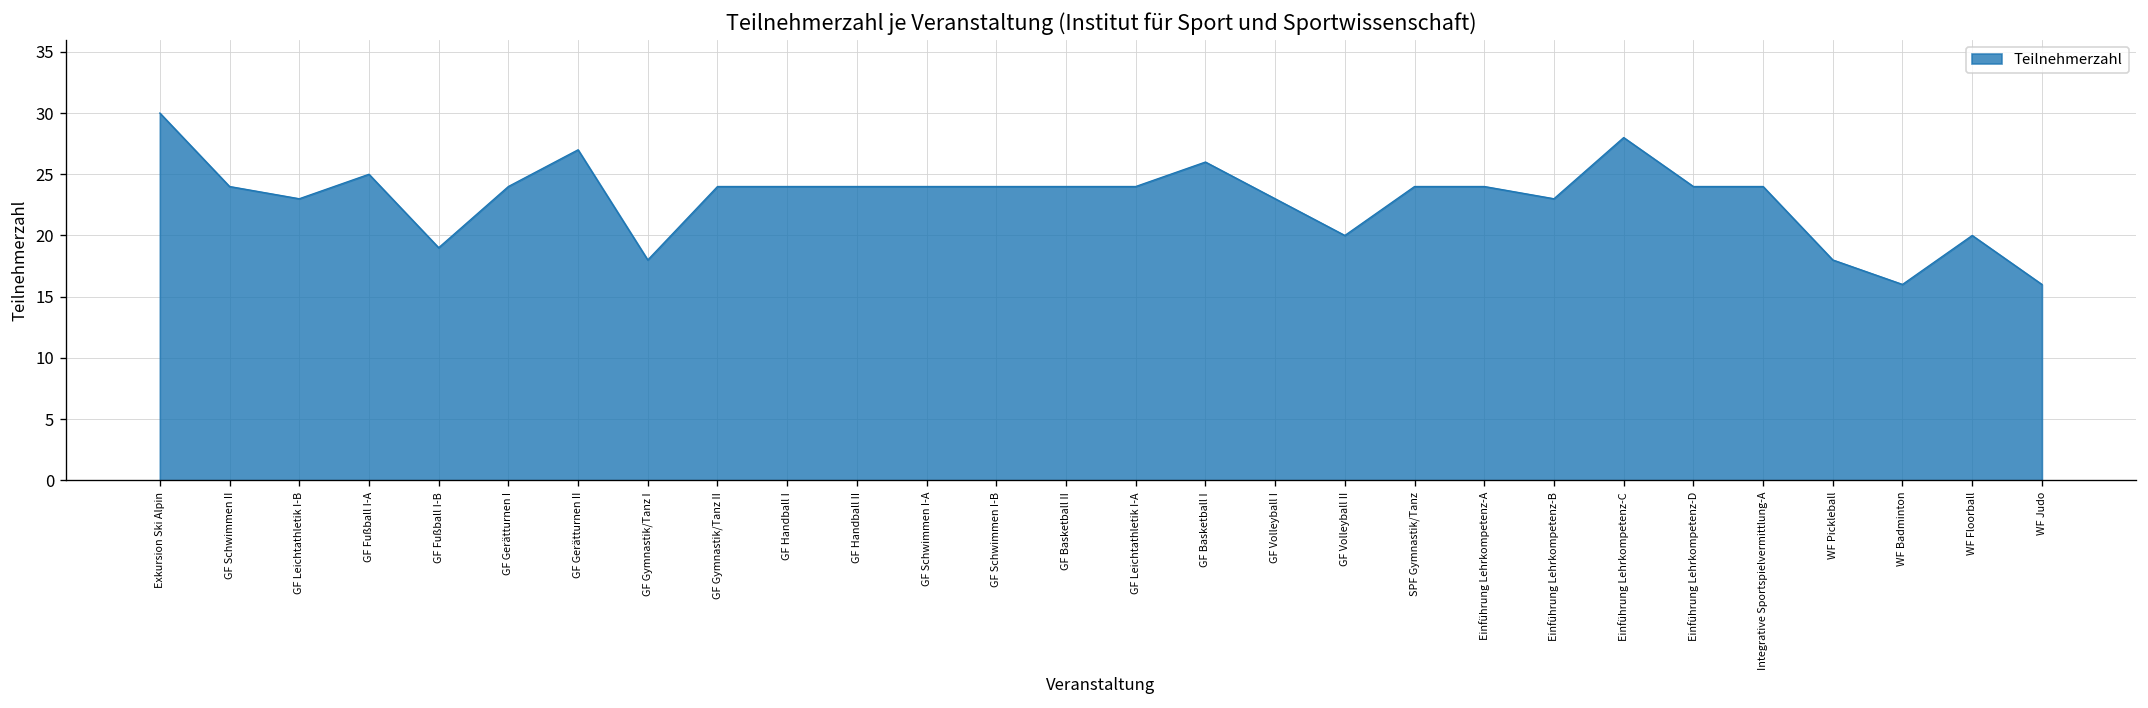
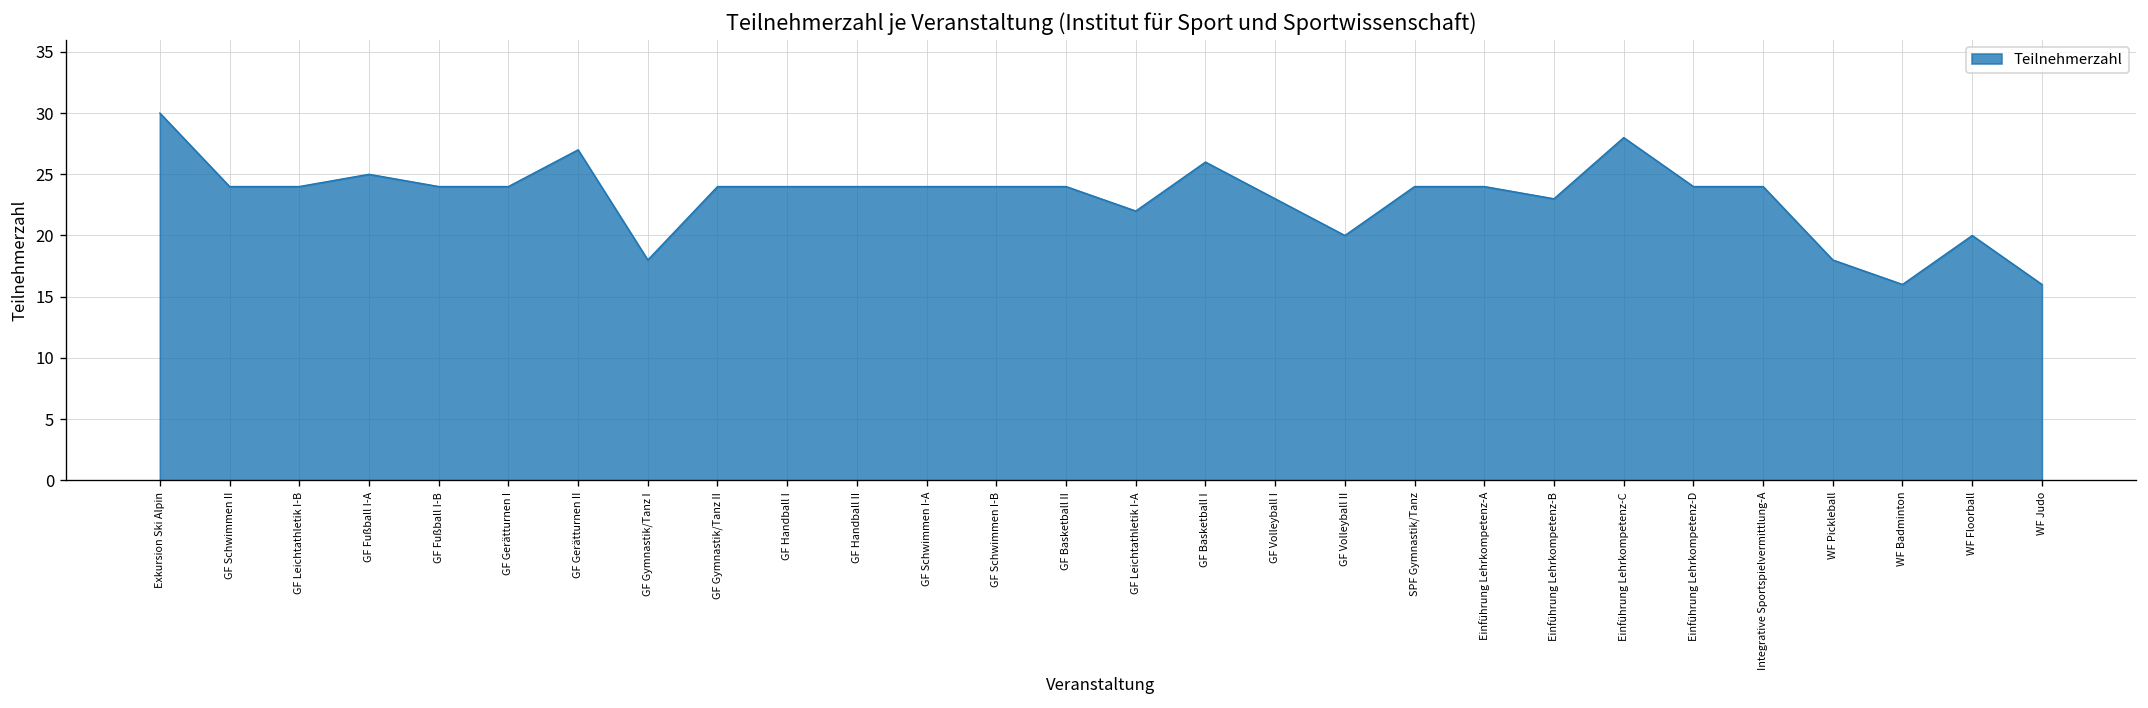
  {
    "Exkursion Ski Alpin": 30,
    "GF Schwimmen II": 24,
-   "GF Leichtathletik I-B": 23,
+   "GF Leichtathletik I-B": 24,
    "GF Fußball I-A": 25,
-   "GF Fußball I-B": 19,
+   "GF Fußball I-B": 24,
    "GF Gerätturnen I": 24,
    "GF Gerätturnen II": 27,
    "GF Gymnastik/Tanz I": 18,
    "GF Gymnastik/Tanz II": 24,
    "GF Handball I": 24,
    "GF Handball II": 24,
    "GF Schwimmen I-A": 24,
    "GF Schwimmen I-B": 24,
    "GF Basketball II": 24,
-   "GF Leichtathletik I-A": 24,
+   "GF Leichtathletik I-A": 22,
    "GF Basketball I": 26,
    "GF Volleyball I": 23,
    "GF Volleyball II": 20,
    "SPF Gymnastik/Tanz": 24,
    "Einführung Lehrkompetenz-A": 24,
    "Einführung Lehrkompetenz-B": 23,
    "Einführung Lehrkompetenz-C": 28,
    "Einführung Lehrkompetenz-D": 24,
    "Integrative Sportspielvermittlung-A": 24,
    "WF Pickleball": 18,
    "WF Badminton": 16,
    "WF Floorball": 20,
    "WF Judo": 16
  }
